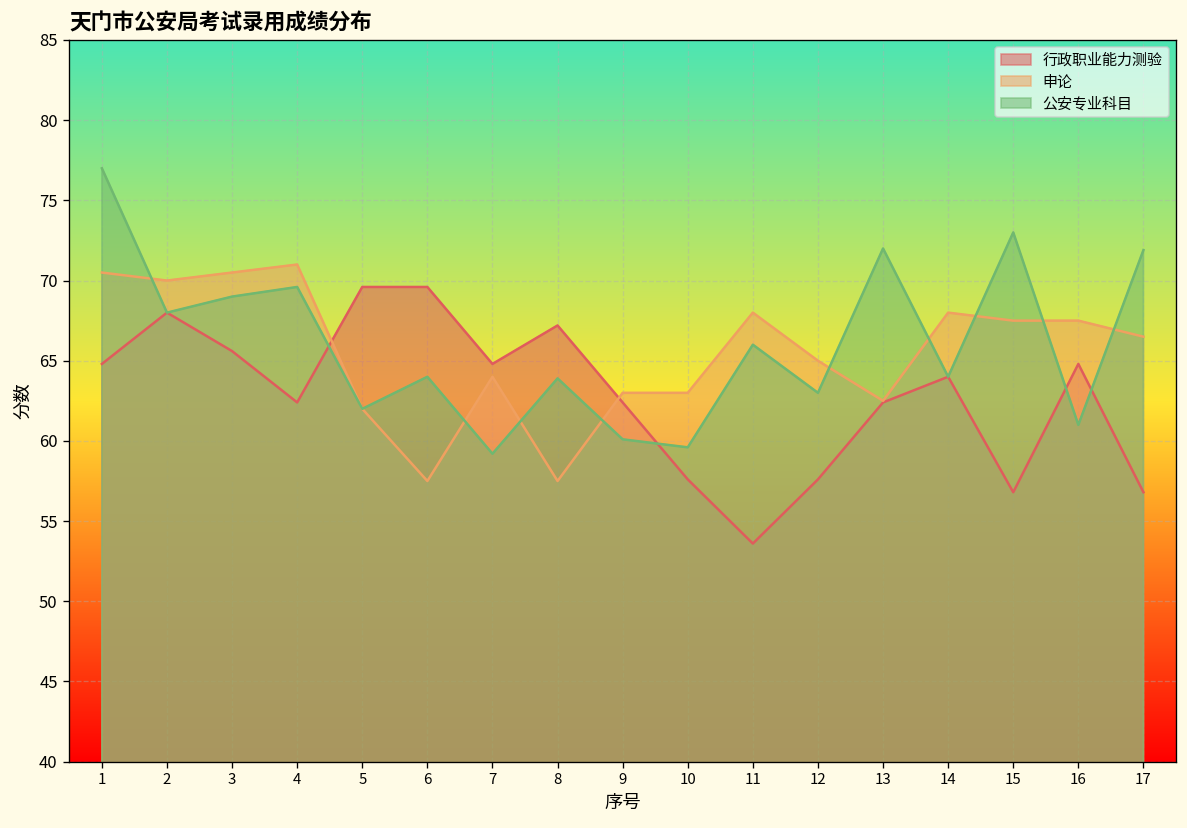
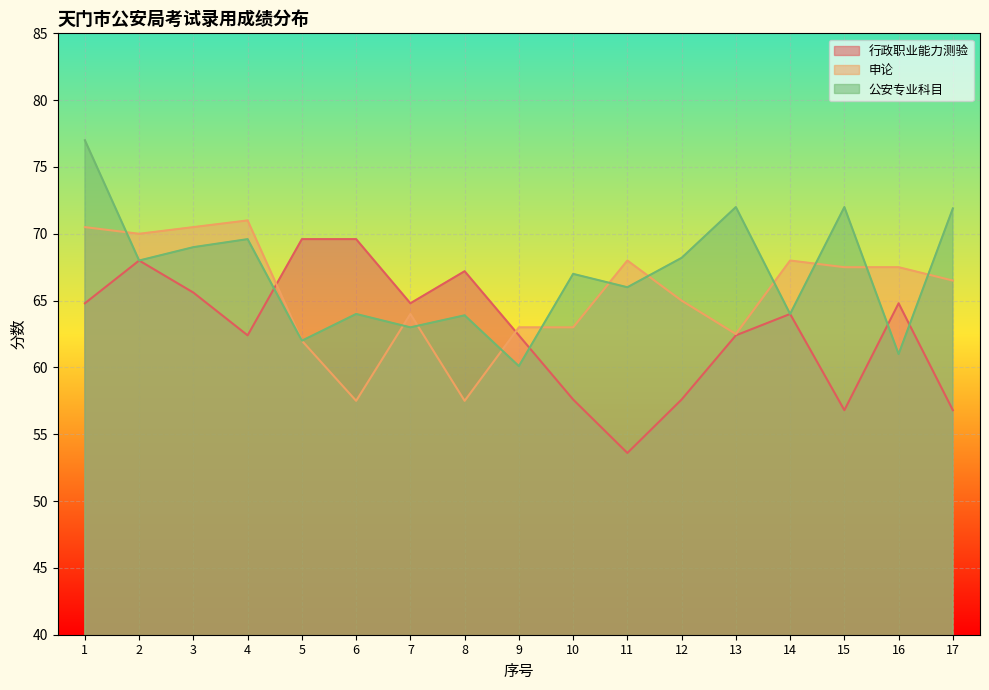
  {
    "公安专业科目": {
      "1": 77.0,
      "3": 69.0,
      "4": 69.6,
      "6": 64.0,
-     "7": 59.2,
+     "7": 63.0,
      "8": 63.9,
      "9": 60.1,
-     "10": 59.6,
+     "10": 67.0,
      "11": 66.0,
-     "12": 63.0,
+     "12": 68.2,
      "13": 72.0,
-     "15": 73,
+     "15": 72,
      "16": 61.0,
      "17": 71.9
    }
  }
